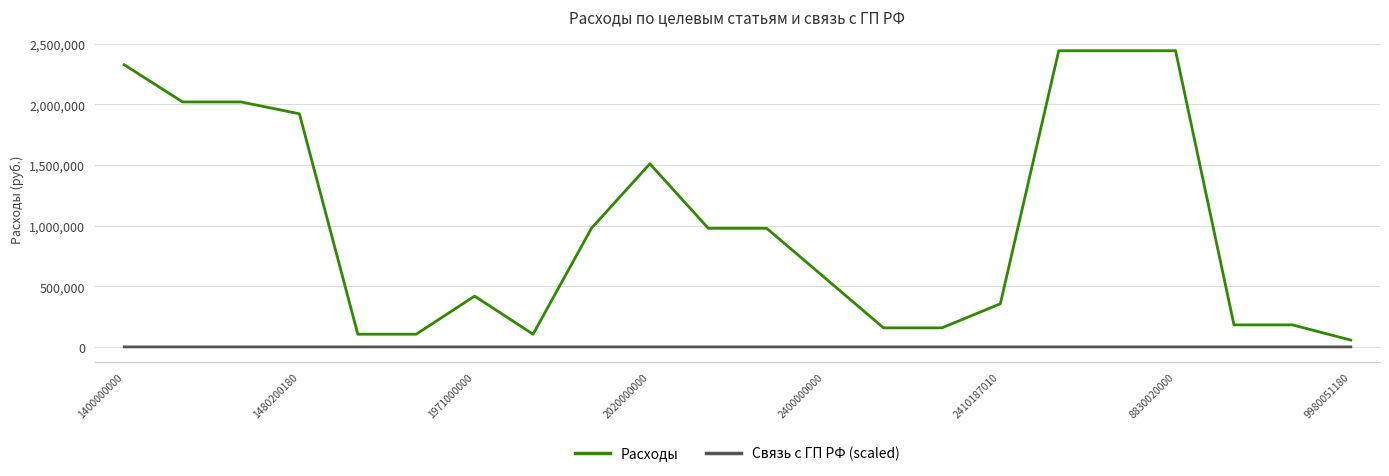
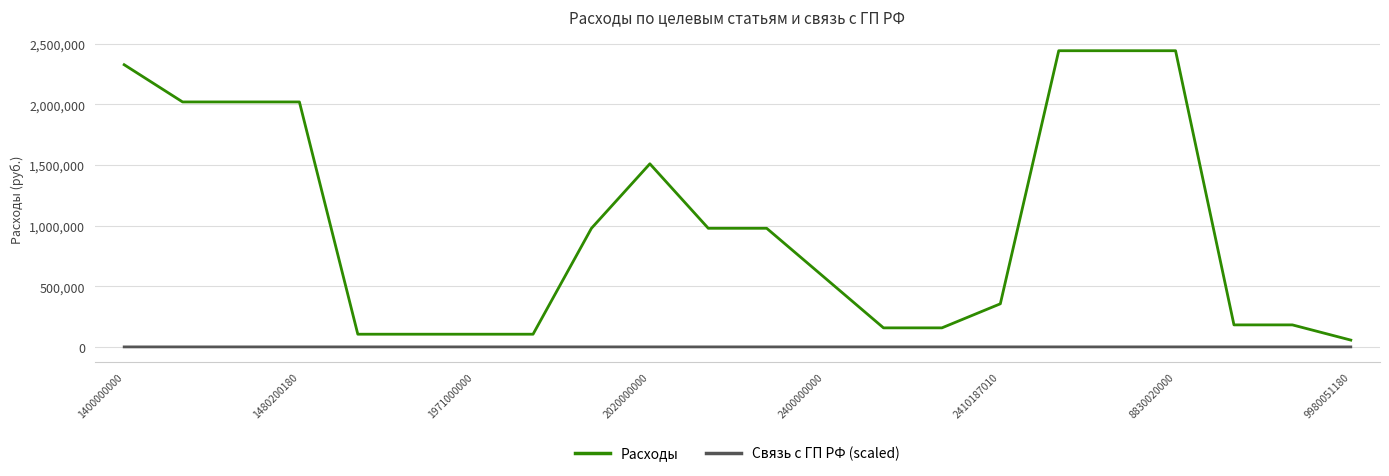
  {
    "Расходы": {
      "1400000000": "2,330,000",
-     "1480200180": "1,920,000",
-     "1971000000": "420,000",
+     "1480200180": "2,020,000",
+     "1971000000": "100,000",
      "2020000000": "1,510,000",
      "2400000000": "570,000",
      "2410187010": "360,000",
      "8830020000": "2,440,000",
      "9980051180": "60,000"
    },
    "Связь с ГП РФ (scaled)": {
      "1400000000": "0",
      "1480200180": "0",
      "1971000000": "0",
      "2020000000": "0",
      "2400000000": "0",
      "2410187010": "0",
      "8830020000": "0",
      "9980051180": "0"
    }
  }
